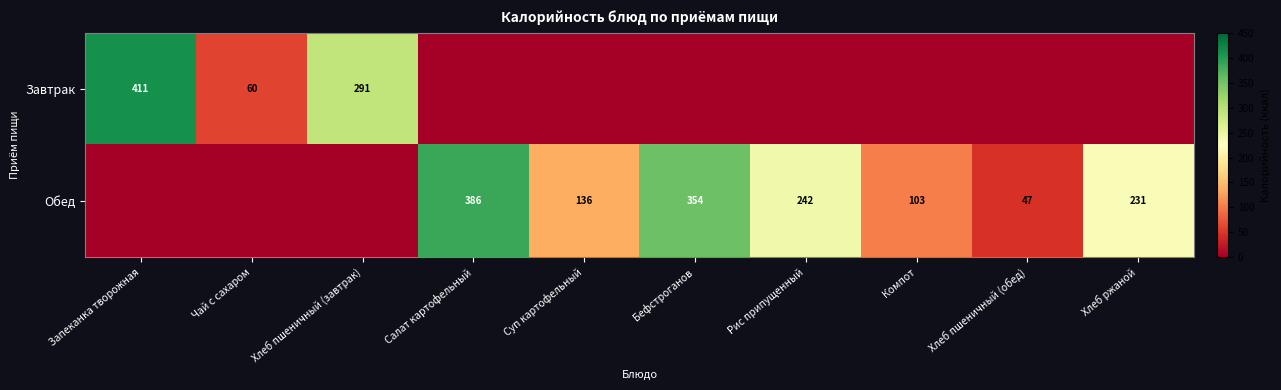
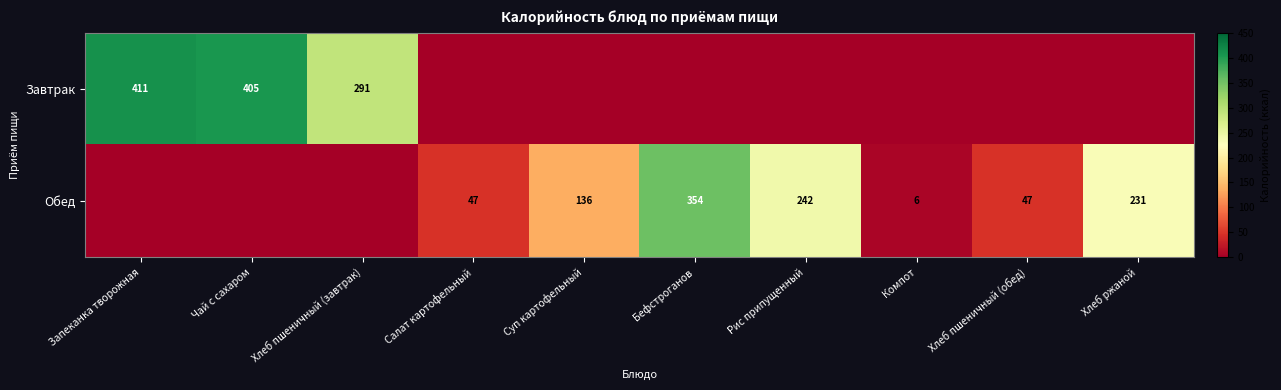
  {
    "Завтрак": {
      "Запеканка творожная": 411,
-     "Чай с сахаром": 60,
+     "Чай с сахаром": 405,
      "Хлеб пшеничный (завтрак)": 291
    },
    "Обед": {
-     "Салат картофельный": 386,
+     "Салат картофельный": 47,
      "Суп картофельный": 136,
      "Бефстроганов": 354,
      "Рис припущенный": 242,
-     "Компот": 103,
+     "Компот": 6,
      "Хлеб пшеничный (обед)": 47,
      "Хлеб ржаной": 231
    }
  }
